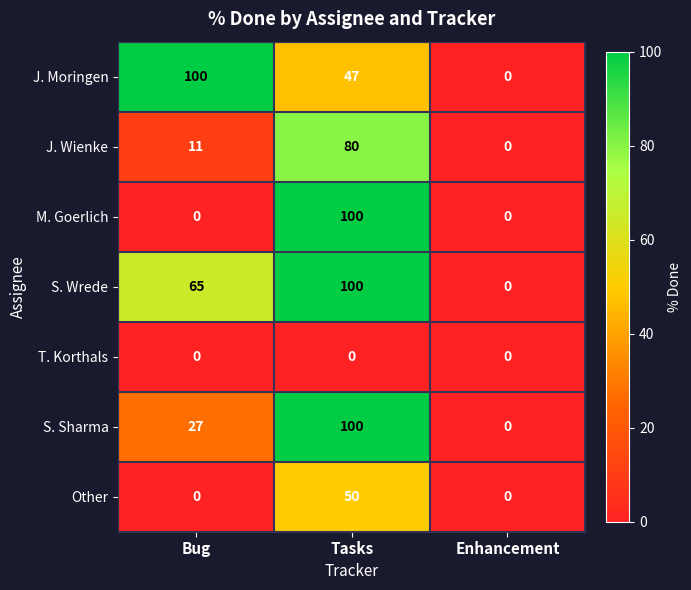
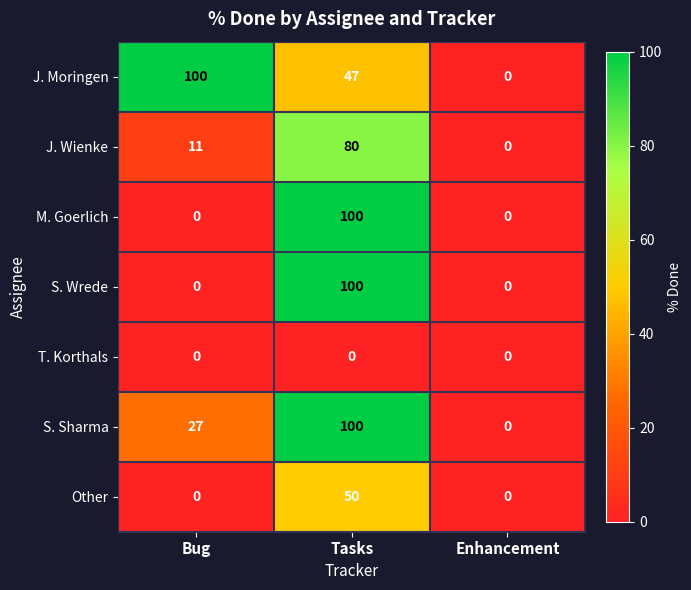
  {
    "J. Moringen": {
      "Bug": 100,
      "Tasks": 47,
      "Enhancement": 0
    },
    "J. Wienke": {
      "Bug": 11,
      "Tasks": 80,
      "Enhancement": 0
    },
    "M. Goerlich": {
      "Bug": 0,
      "Tasks": 100,
      "Enhancement": 0
    },
    "S. Wrede": {
-     "Bug": 65,
+     "Bug": 0,
      "Tasks": 100,
      "Enhancement": 0
    },
    "T. Korthals": {
      "Bug": 0,
      "Tasks": 0,
      "Enhancement": 0
    },
    "S. Sharma": {
      "Bug": 27,
      "Tasks": 100,
      "Enhancement": 0
    },
    "Other": {
      "Bug": 0,
      "Tasks": 50,
      "Enhancement": 0
    }
  }
